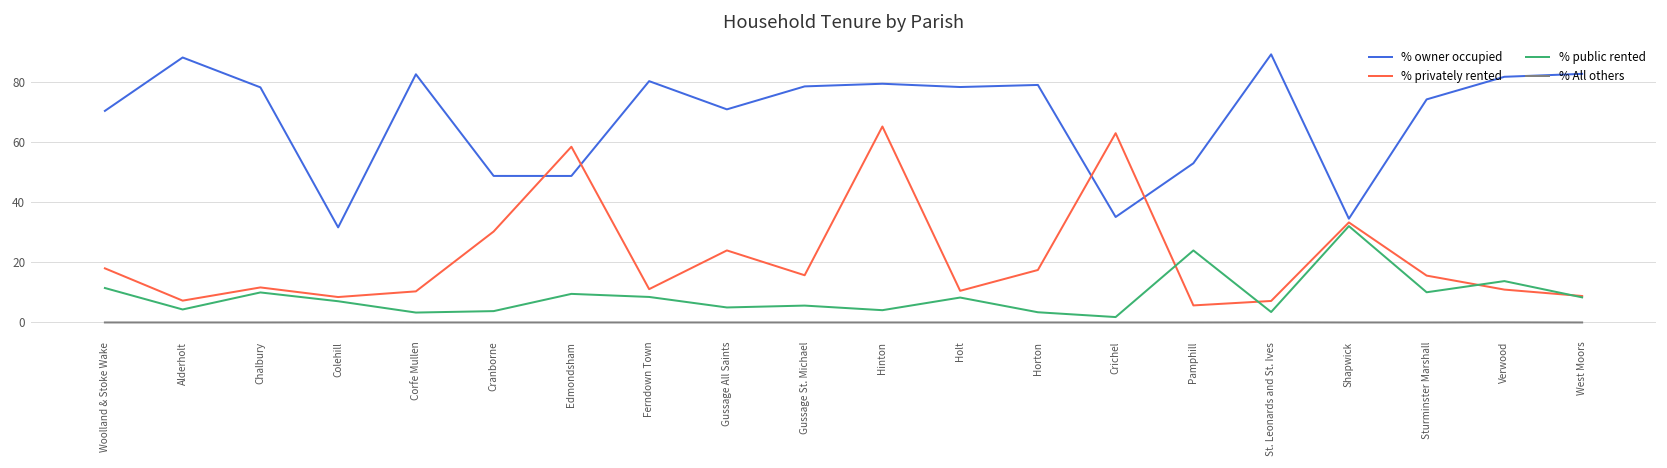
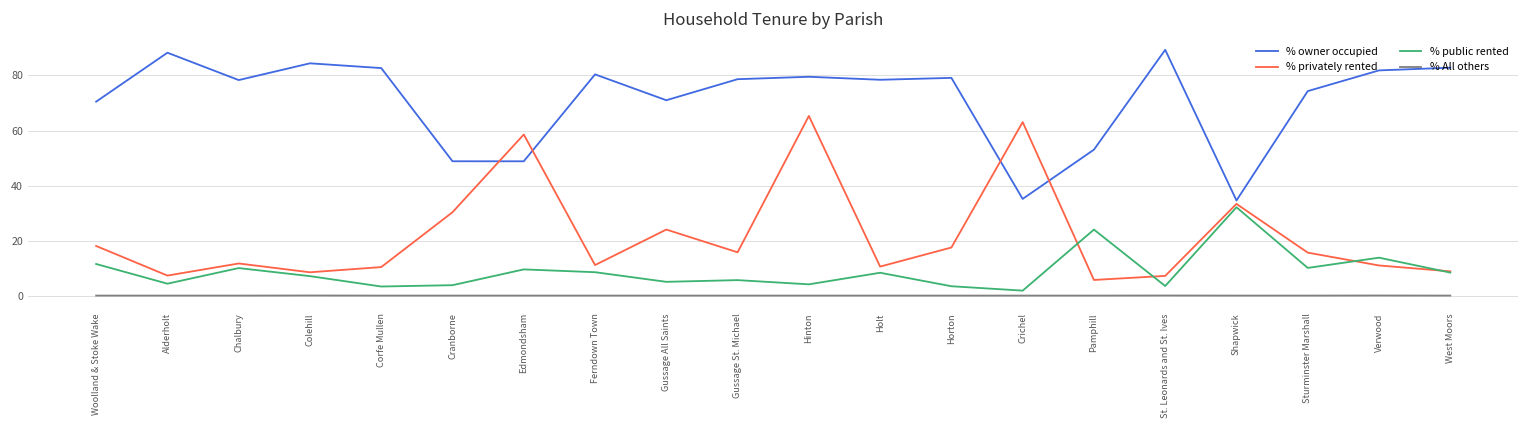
  {
    "% owner occupied": {
      "Woolland & Stoke Wake": 70,
      "Alderholt": 88,
      "Chalbury": 78,
-     "Colehill": 32,
+     "Colehill": 84,
      "Corfe Mullen": 83,
      "Cranborne": 49,
      "Edmondsham": 49,
      "Ferndown Town": 80,
      "Gussage All Saints": 71,
      "Gussage St. Michael": 79,
      "Hinton": 80,
      "Holt": 78,
      "Horton": 79,
      "Crichel": 35,
      "Pamphill": 53,
      "St. Leonards and St. Ives": 89,
      "Shapwick": 35,
      "Sturminster Marshall": 74,
      "Verwood": 82,
      "West Moors": 83
    },
    "% privately rented": {
      "Woolland & Stoke Wake": 18,
      "Alderholt": 7,
      "Chalbury": 12,
      "Colehill": 8,
      "Corfe Mullen": 10,
      "Cranborne": 30,
      "Edmondsham": 59,
      "Ferndown Town": 11,
      "Gussage All Saints": 24,
      "Gussage St. Michael": 16,
      "Hinton": 65,
      "Holt": 11,
      "Horton": 17,
      "Crichel": 63,
      "Pamphill": 6,
      "St. Leonards and St. Ives": 7,
      "Shapwick": 33,
      "Sturminster Marshall": 16,
      "Verwood": 11
    },
    "% public rented": {
      "Woolland & Stoke Wake": 11,
      "Alderholt": 4,
      "Chalbury": 10,
      "Colehill": 7,
      "Corfe Mullen": 3,
      "Cranborne": 4,
      "Edmondsham": 10,
      "Ferndown Town": 9,
      "Gussage All Saints": 5,
      "Gussage St. Michael": 6,
      "Hinton": 4,
      "Holt": 8,
      "Horton": 3,
      "Crichel": 2,
      "Pamphill": 24,
      "St. Leonards and St. Ives": 3,
      "Shapwick": 32,
      "Sturminster Marshall": 10,
      "Verwood": 14
    },
    "% All others": {
      "Woolland & Stoke Wake": 0,
      "Alderholt": 0,
      "Chalbury": 0,
      "Colehill": 0,
      "Corfe Mullen": 0,
      "Cranborne": 0,
      "Edmondsham": 0,
      "Ferndown Town": 0,
      "Gussage All Saints": 0,
      "Gussage St. Michael": 0,
      "Hinton": 0,
      "Holt": 0,
      "Horton": 0,
      "Crichel": 0,
      "Pamphill": 0,
      "St. Leonards and St. Ives": 0,
      "Shapwick": 0,
      "Sturminster Marshall": 0,
      "Verwood": 0,
      "West Moors": 0
    }
  }
